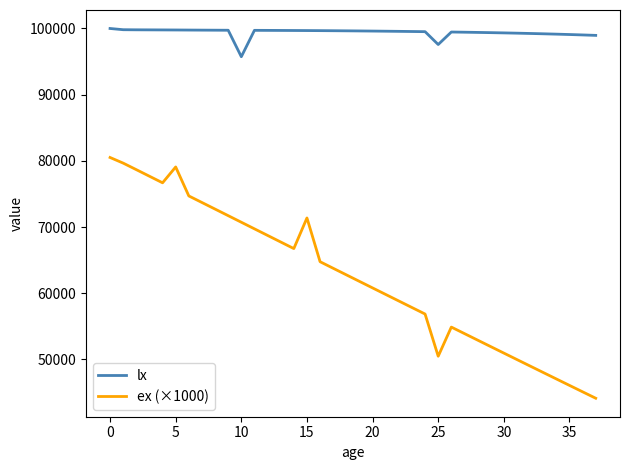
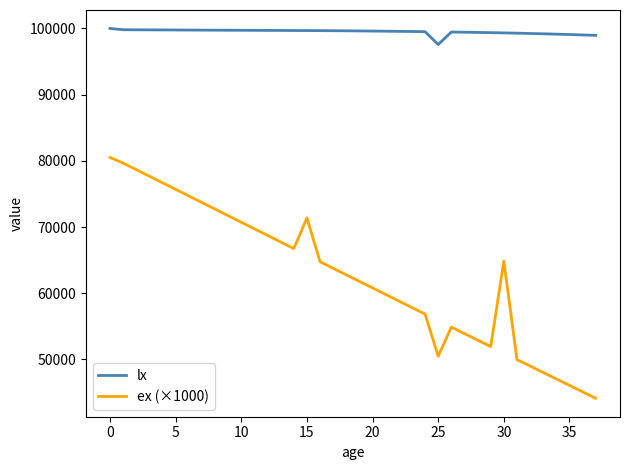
  {
    "lx": {
      "0": 100000,
      "5": 100000,
-     "10": 96000,
+     "10": 100000,
      "15": 100000,
      "20": 100000,
      "25": 98000,
      "30": 99000,
      "35": 99000
    },
    "ex (×1000)": {
      "0": 81000,
-     "5": 79000,
+     "5": 76000,
      "10": 71000,
      "15": 71000,
      "20": 61000,
      "25": 50000,
-     "30": 51000,
+     "30": 65000,
      "35": 46000
    }
  }
